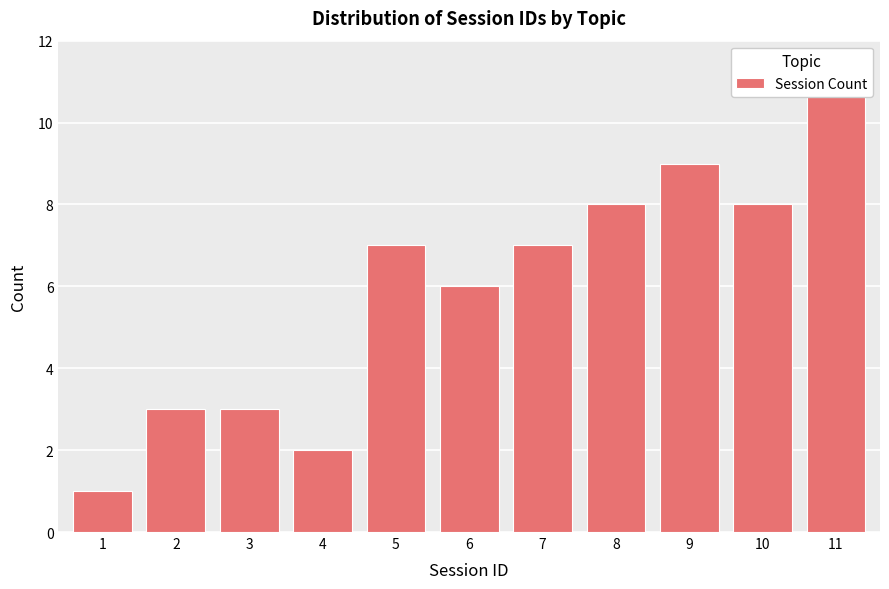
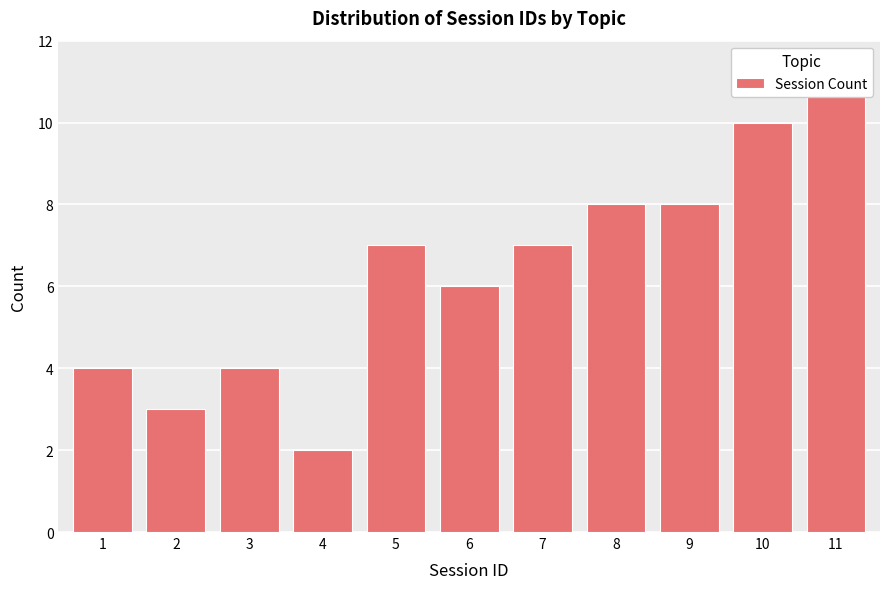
  {
-   "1": 1,
+   "1": 4,
    "2": 3,
-   "3": 3,
+   "3": 4,
    "4": 2,
    "5": 7,
    "6": 6,
    "7": 7,
    "8": 8,
-   "9": 9,
-   "10": 8
+   "9": 8,
+   "10": 10
  }
